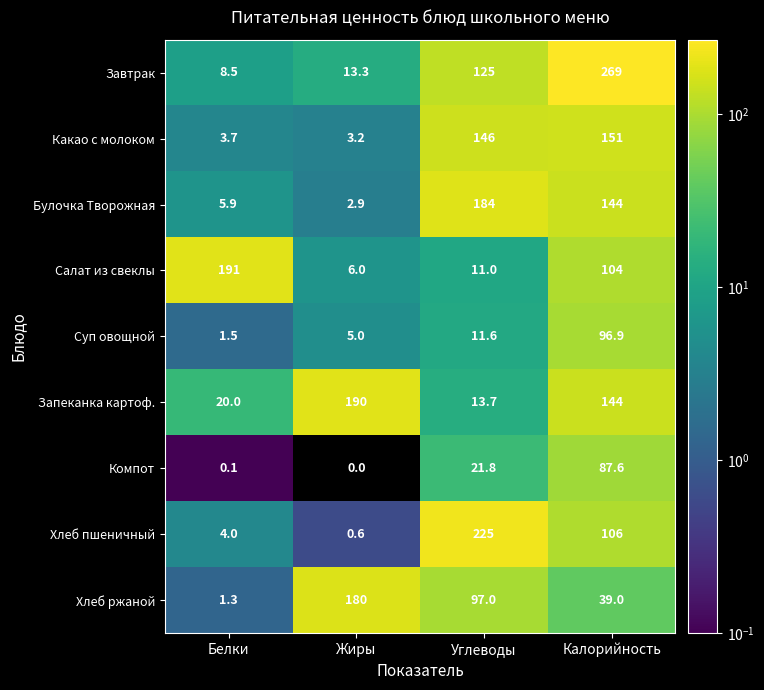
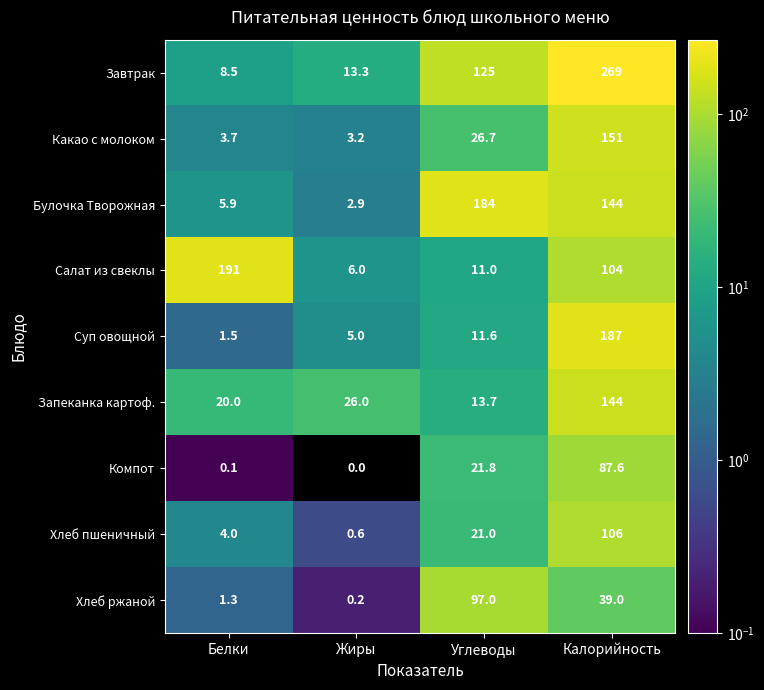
  {
    "Завтрак": {
      "Белки": 8.5,
      "Жиры": 13.3,
      "Углеводы": 125,
      "Калорийность": 269
    },
    "Какао с молоком": {
      "Белки": 3.7,
      "Жиры": 3.2,
-     "Углеводы": 146,
+     "Углеводы": 26.7,
      "Калорийность": 151
    },
    "Булочка Творожная": {
      "Белки": 5.9,
      "Жиры": 2.9,
      "Углеводы": 184,
      "Калорийность": 144
    },
    "Салат из свеклы": {
      "Белки": 191,
      "Жиры": 6.0,
      "Углеводы": 11.0,
      "Калорийность": 104
    },
    "Суп овощной": {
      "Белки": 1.5,
      "Жиры": 5.0,
      "Углеводы": 11.6,
-     "Калорийность": 96.9
+     "Калорийность": 187
    },
    "Запеканка картоф.": {
      "Белки": 20.0,
-     "Жиры": 190,
+     "Жиры": 26.0,
      "Углеводы": 13.7,
      "Калорийность": 144
    },
    "Компот": {
      "Белки": 0.1,
      "Жиры": 0.0,
      "Углеводы": 21.8,
      "Калорийность": 87.6
    },
    "Хлеб пшеничный": {
      "Белки": 4.0,
      "Жиры": 0.6,
-     "Углеводы": 225,
+     "Углеводы": 21.0,
      "Калорийность": 106
    },
    "Хлеб ржаной": {
      "Белки": 1.3,
-     "Жиры": 180,
+     "Жиры": 0.2,
      "Углеводы": 97.0,
      "Калорийность": 39.0
    }
  }
